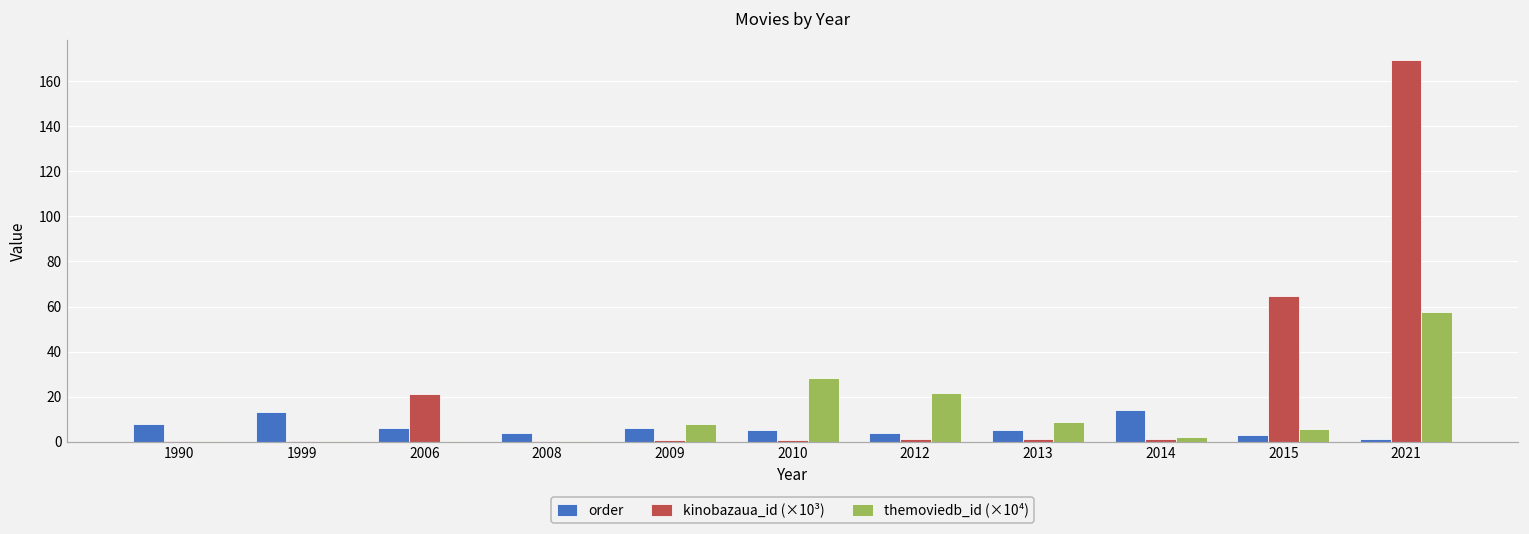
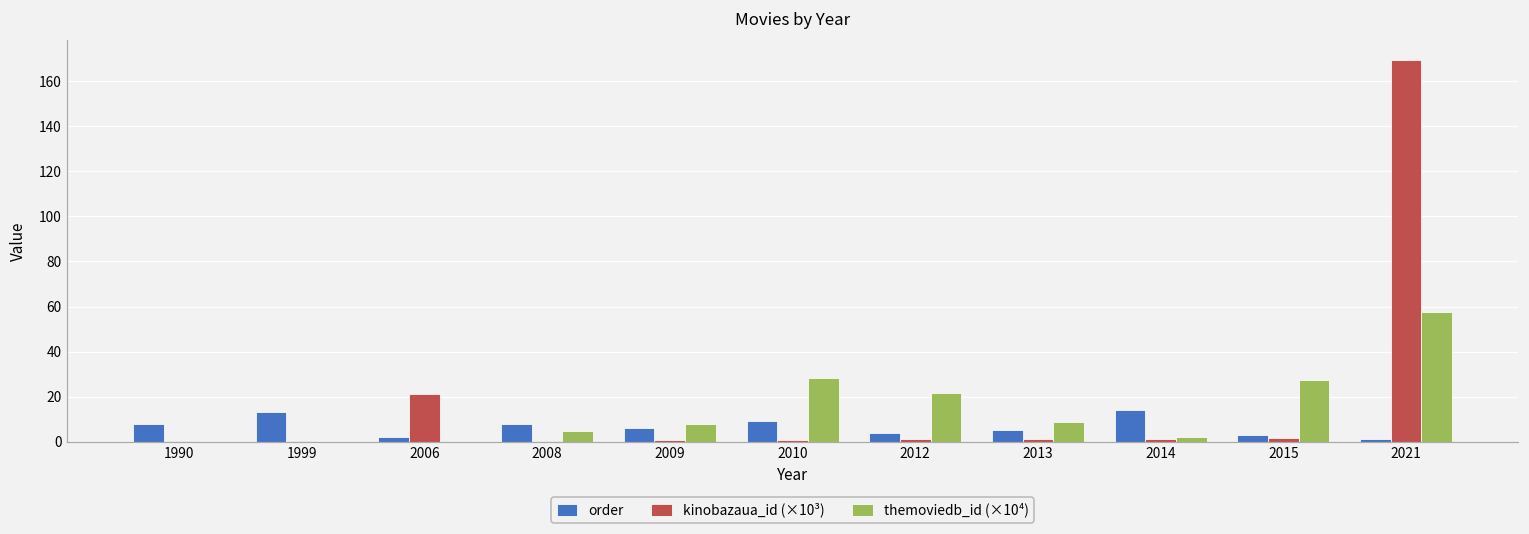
  {
    "order": {
      "1990": 8,
      "1999": 13,
-     "2006": 6,
-     "2008": 4,
+     "2006": 2,
+     "2008": 8,
      "2009": 6,
-     "2010": 5,
+     "2010": 9,
      "2012": 4,
      "2013": 5,
      "2014": 14,
      "2015": 3
    },
    "kinobazaua_id (×10³)": {
      "2006": 21,
-     "2015": 65,
+     "2015": 2,
      "2021": 170
    },
    "themoviedb_id (×10⁴)": {
-     "2008": 0,
+     "2008": 5,
      "2009": 8,
      "2010": 28,
      "2012": 22,
      "2013": 9,
      "2014": 2,
-     "2015": 6,
+     "2015": 27,
      "2021": 58
    }
  }
